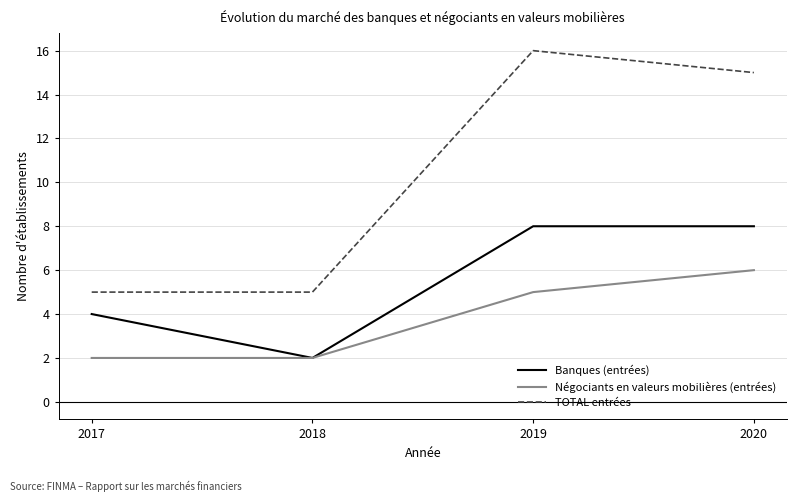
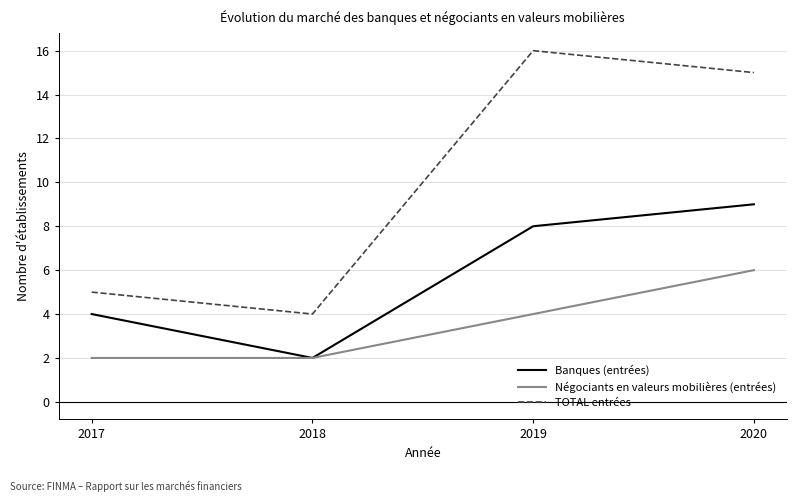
  {
    "Banques (entrées)": {
      "2017": 4,
      "2019": 8,
-     "2020": 8
+     "2020": 9
    },
    "Négociants en valeurs mobilières (entrées)": {
      "2017": 2,
-     "2019": 5,
+     "2019": 4,
      "2020": 6
    },
    "TOTAL entrées": {
      "2017": 5,
-     "2018": 5,
+     "2018": 4,
      "2019": 16,
      "2020": 15
    }
  }
